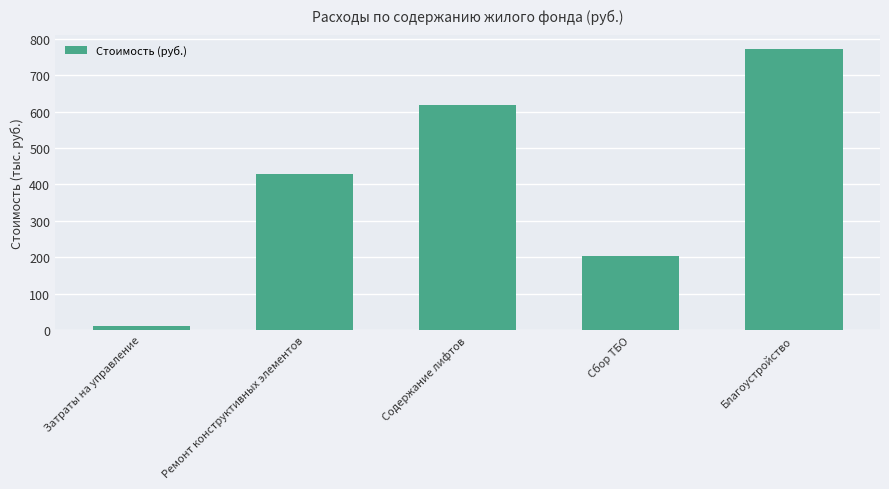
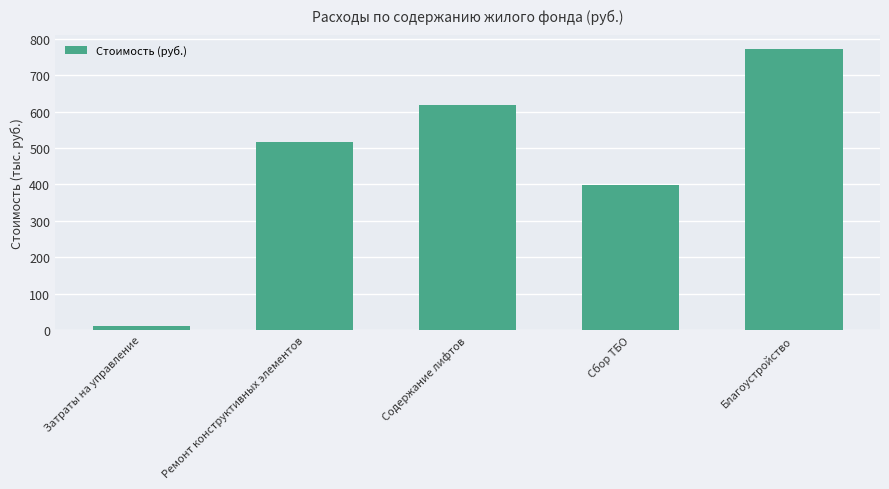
  {
    "Затраты на управление": 10,
-   "Ремонт конструктивных элементов": 430,
+   "Ремонт конструктивных элементов": 520,
    "Содержание лифтов": 620,
-   "Сбор ТБО": 200,
+   "Сбор ТБО": 400,
    "Благоустройство": 770
  }
